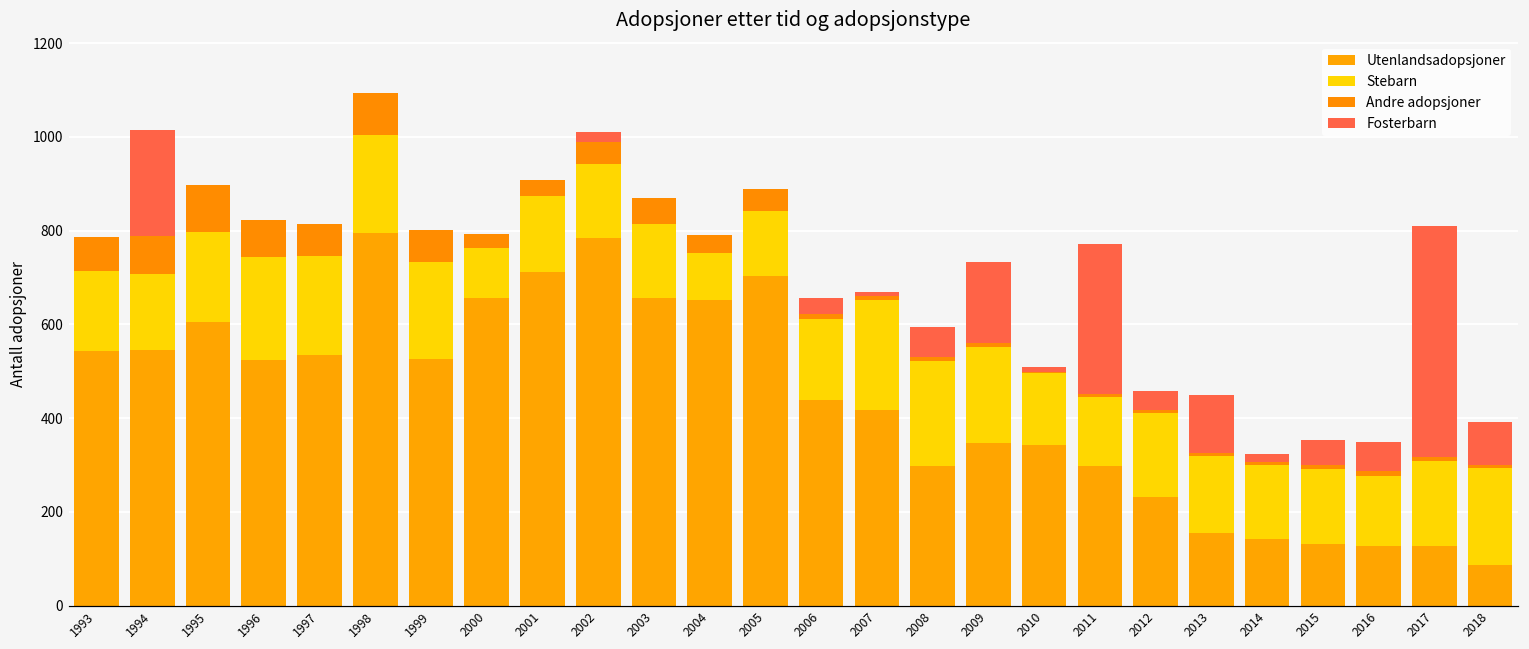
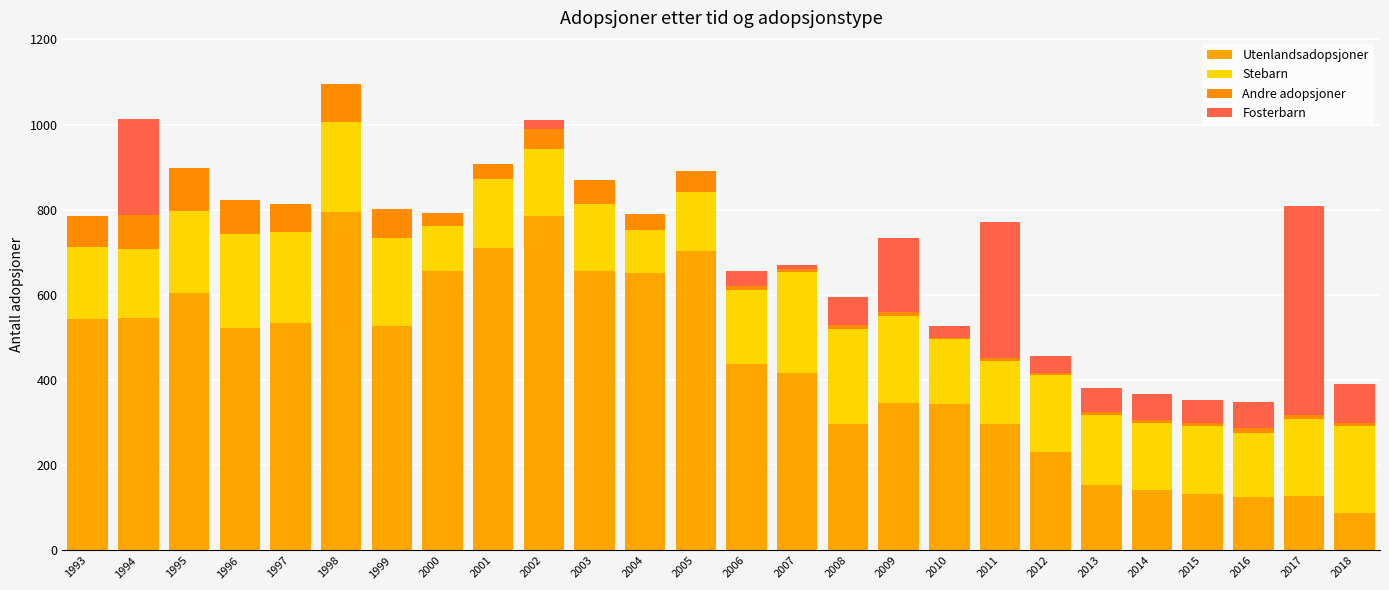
  {
    "Fosterbarn": {
      "1993": 0,
      "1994": 230,
      "1995": 0,
      "1996": 0,
      "1997": 0,
      "1998": 0,
      "1999": 0,
      "2000": 0,
      "2001": 0,
      "2002": 20,
      "2003": 0,
      "2004": 0,
      "2005": 0,
      "2006": 40,
      "2007": 10,
      "2008": 60,
      "2009": 170,
-     "2010": 10,
+     "2010": 30,
      "2011": 320,
      "2012": 40,
-     "2013": 120,
-     "2014": 20,
+     "2013": 60,
+     "2014": 60,
      "2015": 50,
      "2016": 60,
      "2017": 490,
      "2018": 90
    }
  }
